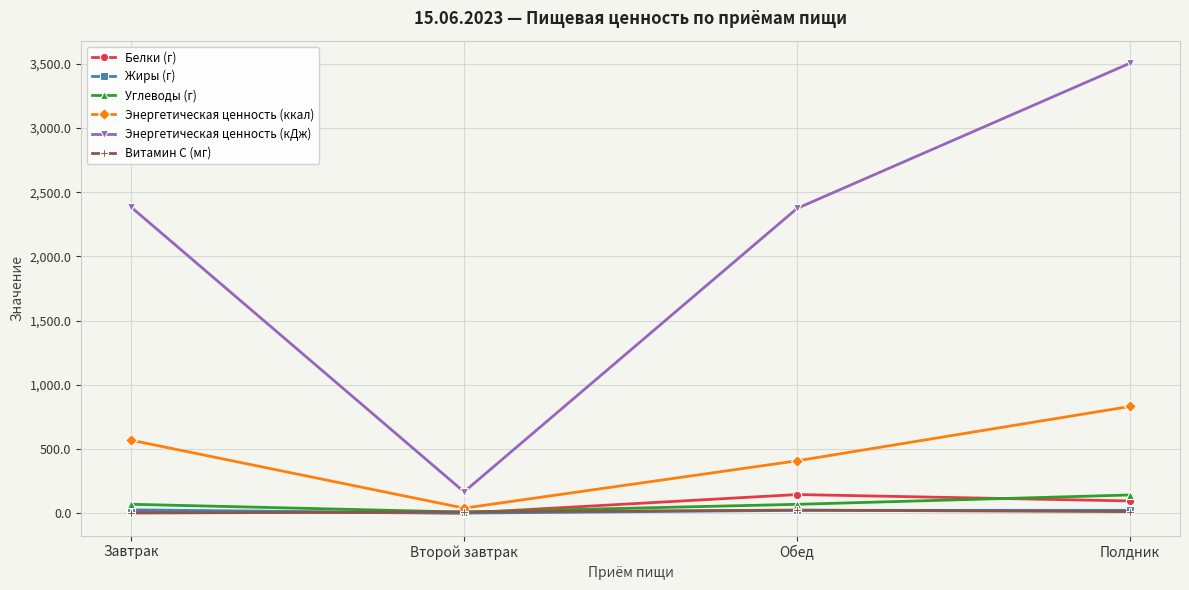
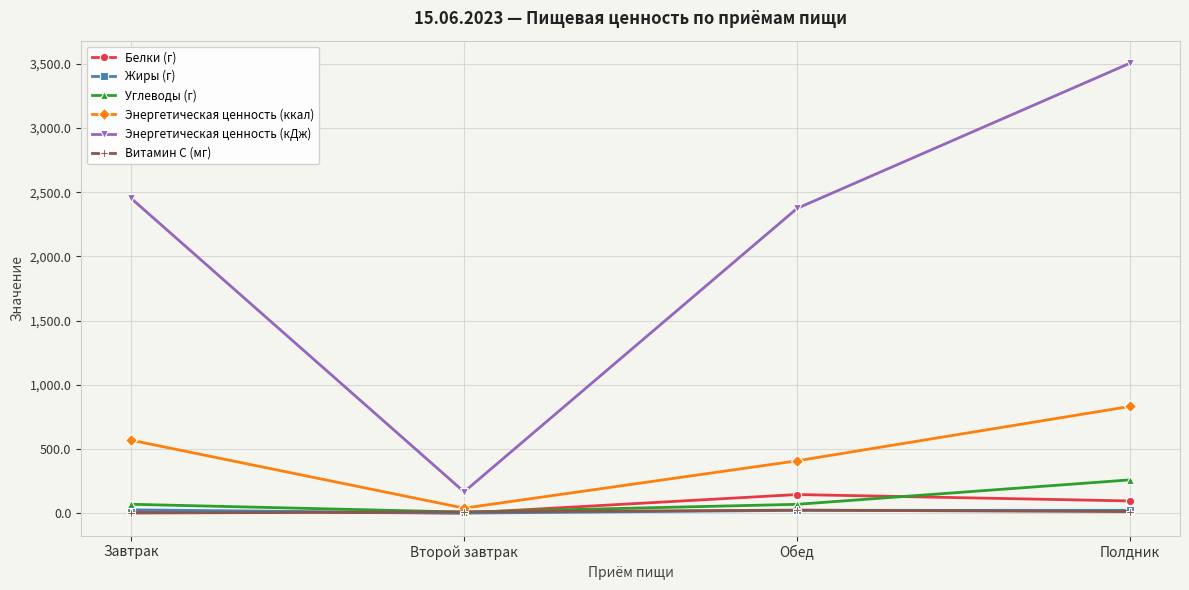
  {
    "Белки (г)": {
      "Обед": "150",
      "Полдник": "100"
    },
    "Углеводы (г)": {
      "Завтрак": "70",
      "Обед": "70",
-     "Полдник": "140"
+     "Полдник": "260"
    },
    "Энергетическая ценность (ккал)": {
      "Завтрак": "570",
      "Второй завтрак": "40",
      "Обед": "410",
      "Полдник": "830"
    },
    "Энергетическая ценность (кДж)": {
-     "Завтрак": "2,380",
+     "Завтрак": "2,450",
      "Второй завтрак": "170",
      "Обед": "2,370",
      "Полдник": "3,510"
    }
  }
